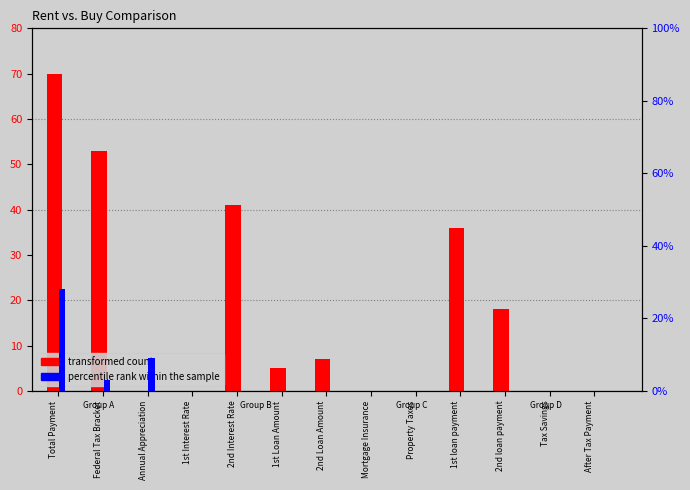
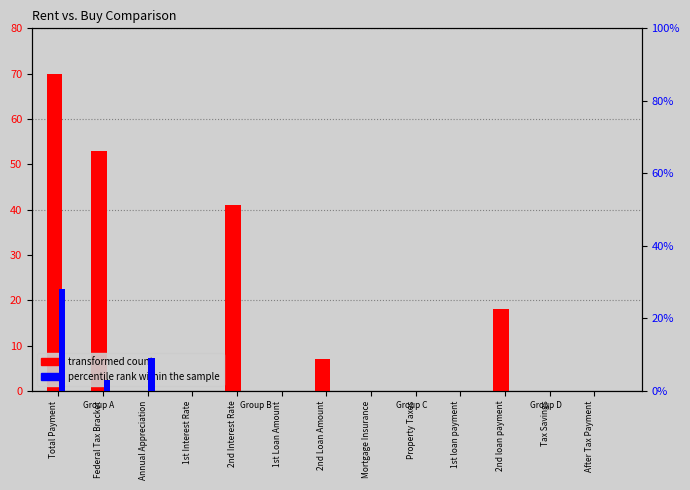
  {
    "transformed count": {
      "Total Payment": "70",
      "Federal Tax Bracket": "53",
      "Annual Appreciation": "0",
      "1st Interest Rate": "0",
      "2nd Interest Rate": "41",
-     "1st Loan Amount": "5",
+     "1st Loan Amount": "0",
      "2nd Loan Amount": "7",
      "Mortgage Insurance": "0",
      "Property Taxes": "0",
-     "1st loan payment": "36",
+     "1st loan payment": "0",
      "2nd loan payment": "18",
      "Tax Savings": "0",
      "After Tax Payment": "0"
    },
    "percentile rank within the sample": {
      "Total Payment": "28%",
      "1st Interest Rate": "0%",
      "2nd Interest Rate": "0%",
      "1st Loan Amount": "0%",
      "2nd Loan Amount": "0%",
      "Mortgage Insurance": "0%",
      "Property Taxes": "0%",
      "1st loan payment": "0%",
      "2nd loan payment": "0%",
      "Tax Savings": "0%",
      "After Tax Payment": "0%"
    }
  }
